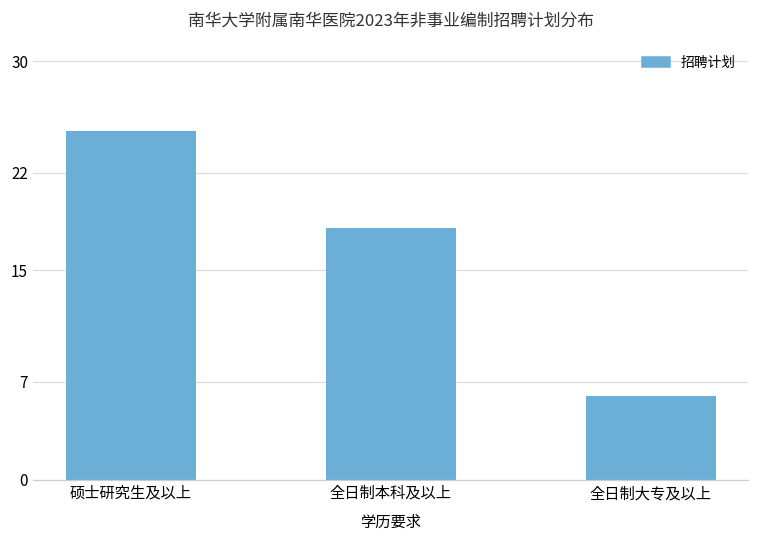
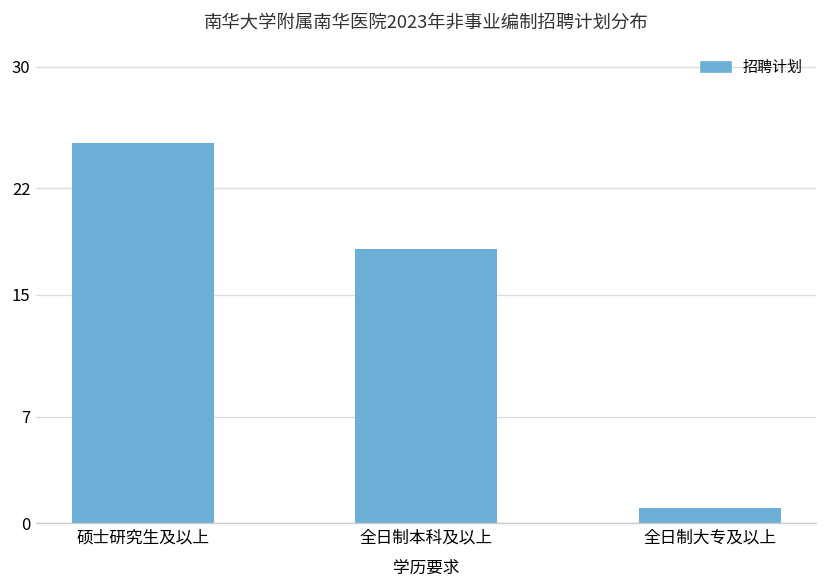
  {
    "硕士研究生及以上": 25,
    "全日制本科及以上": 18,
-   "全日制大专及以上": 6
+   "全日制大专及以上": 1
  }
